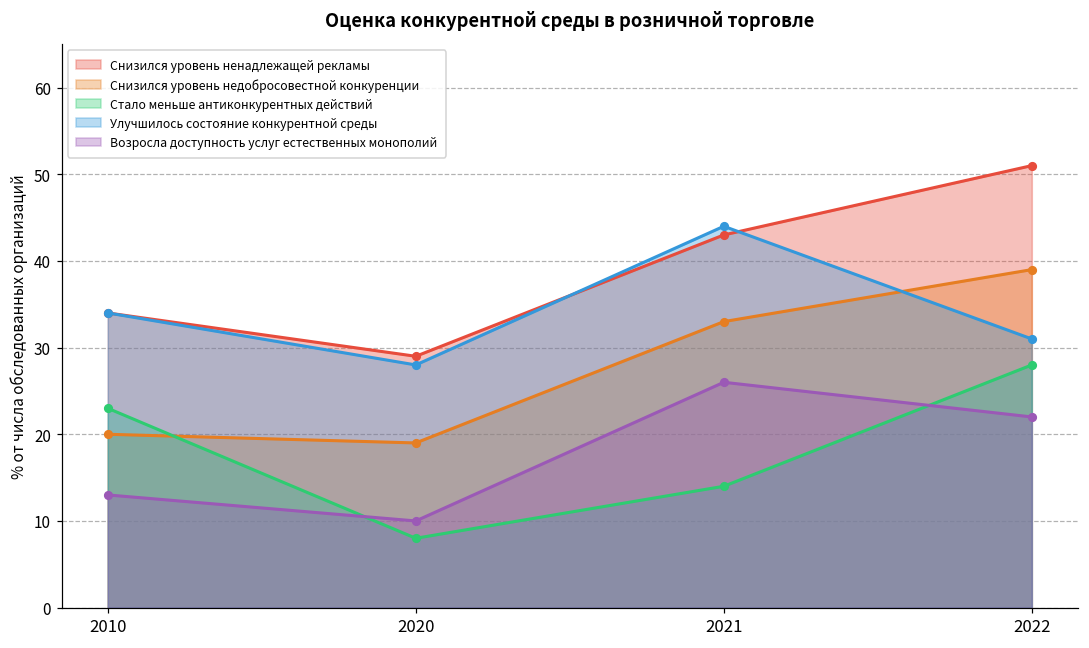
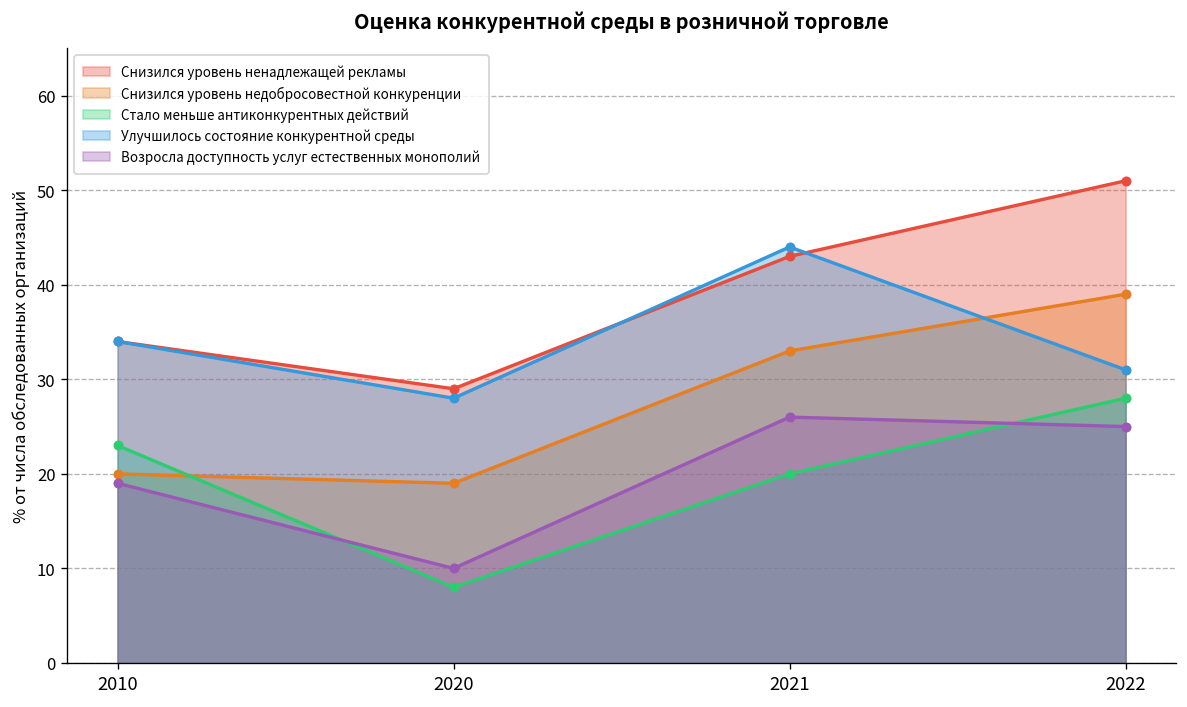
  {
    "Стало меньше антиконкурентных действий": {
      "2010": 23,
      "2020": 8,
-     "2021": 14,
+     "2021": 20,
      "2022": 28
    },
    "Улучшилось состояние конкурентной среды": {
      "2020": 28,
      "2021": 44,
      "2022": 31
    },
    "Возросла доступность услуг естественных монополий": {
-     "2010": 13,
+     "2010": 19,
      "2020": 10,
      "2021": 26,
-     "2022": 22
+     "2022": 25
    }
  }
